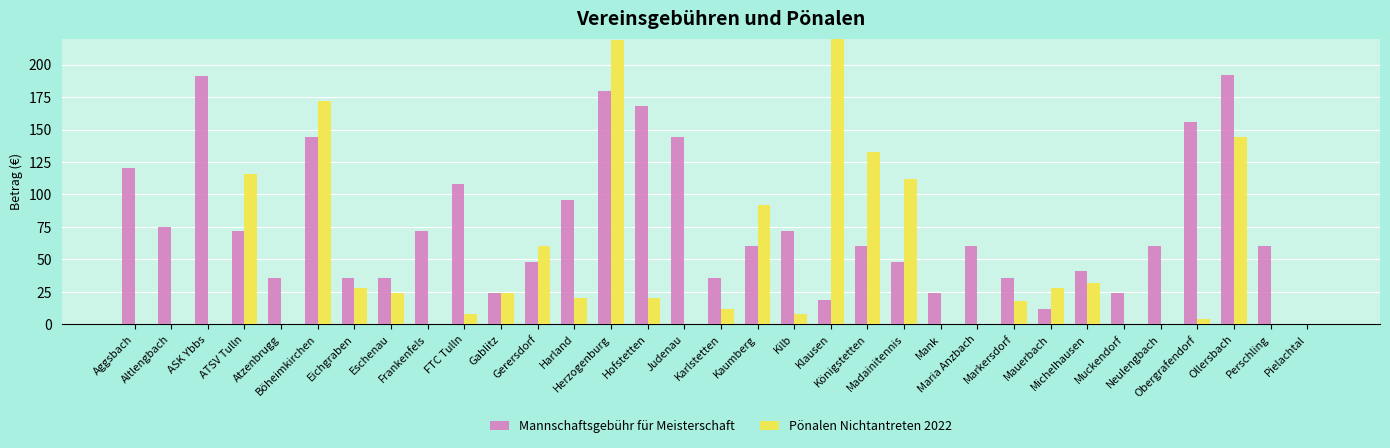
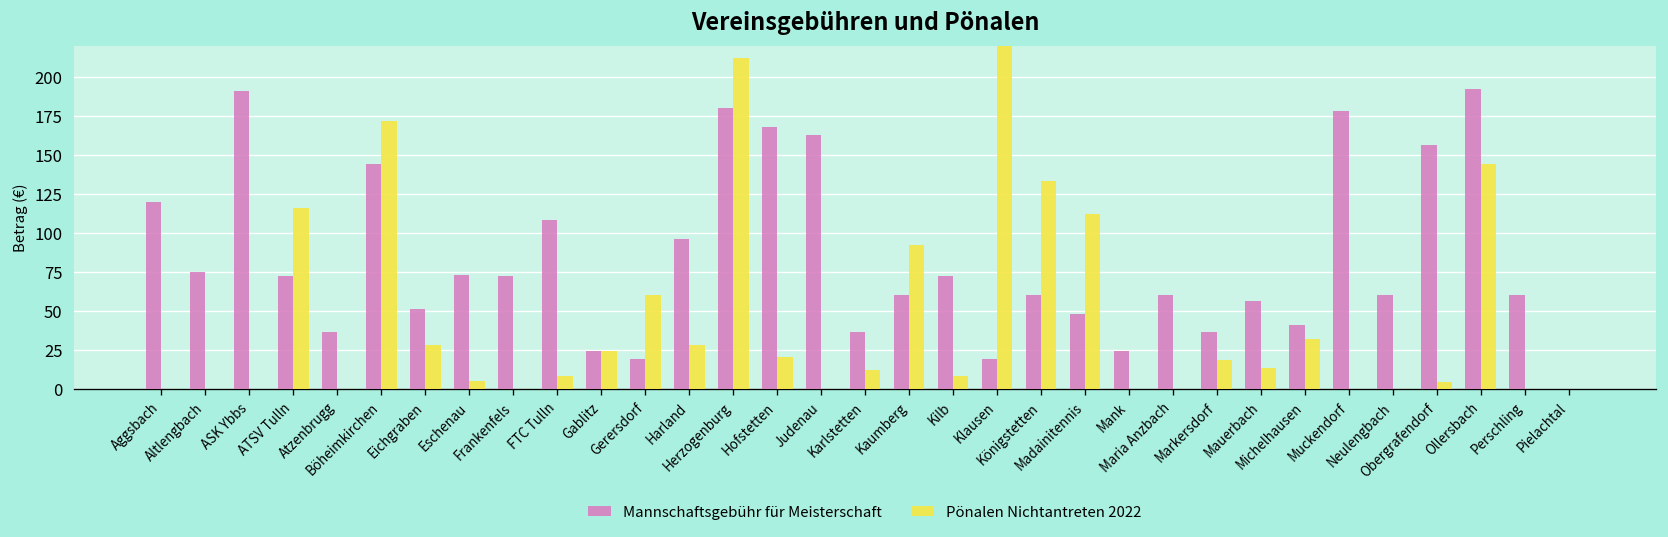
  {
    "Mannschaftsgebühr für Meisterschaft": {
      "Aggsbach": 120,
      "Altlengbach": 75,
      "ASK Ybbs": 191,
      "ATSV Tulln": 72,
      "Atzenbrugg": 36,
      "Böheimkirchen": 144,
-     "Eichgraben": 36,
-     "Eschenau": 36,
+     "Eichgraben": 51,
+     "Eschenau": 73,
      "Frankenfels": 72,
      "FTC Tulln": 108,
      "Gablitz": 24,
-     "Gerersdorf": 48,
+     "Gerersdorf": 19,
      "Harland": 96,
      "Herzogenburg": 180,
      "Hofstetten": 168,
-     "Judenau": 144,
+     "Judenau": 163,
      "Karlstetten": 36,
      "Kaumberg": 60,
      "Kilb": 72,
      "Klausen": 19,
      "Königstetten": 60,
      "Madainitennis": 48,
      "Mank": 24,
      "Maria Anzbach": 60,
      "Markersdorf": 36,
-     "Mauerbach": 12,
+     "Mauerbach": 56,
      "Michelhausen": 41,
-     "Muckendorf": 24,
+     "Muckendorf": 178,
      "Neulengbach": 60,
      "Obergrafendorf": 156,
      "Ollersbach": 192,
      "Perschling": 60,
      "Pielachtal": 0
    },
    "Pönalen Nichtantreten 2022": {
      "Aggsbach": 0,
      "Altlengbach": 0,
      "ASK Ybbs": 0,
      "ATSV Tulln": 116,
      "Atzenbrugg": 0,
      "Böheimkirchen": 172,
      "Eichgraben": 28,
-     "Eschenau": 24,
+     "Eschenau": 5,
      "Frankenfels": 0,
      "FTC Tulln": 8,
      "Gablitz": 24,
      "Gerersdorf": 60,
-     "Harland": 20,
-     "Herzogenburg": 219,
+     "Harland": 28,
+     "Herzogenburg": 212,
      "Hofstetten": 20,
      "Judenau": 0,
      "Karlstetten": 12,
      "Kaumberg": 92,
      "Kilb": 8,
      "Königstetten": 133,
      "Madainitennis": 112,
      "Mank": 0,
      "Maria Anzbach": 0,
      "Markersdorf": 18,
-     "Mauerbach": 28,
+     "Mauerbach": 13,
      "Michelhausen": 32,
      "Muckendorf": 0,
      "Neulengbach": 0,
      "Obergrafendorf": 4,
      "Ollersbach": 144,
      "Perschling": 0,
      "Pielachtal": 0
    }
  }
